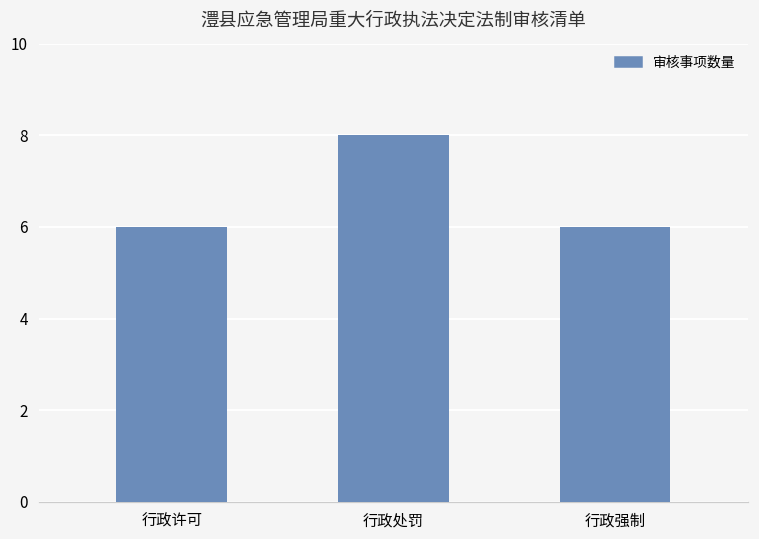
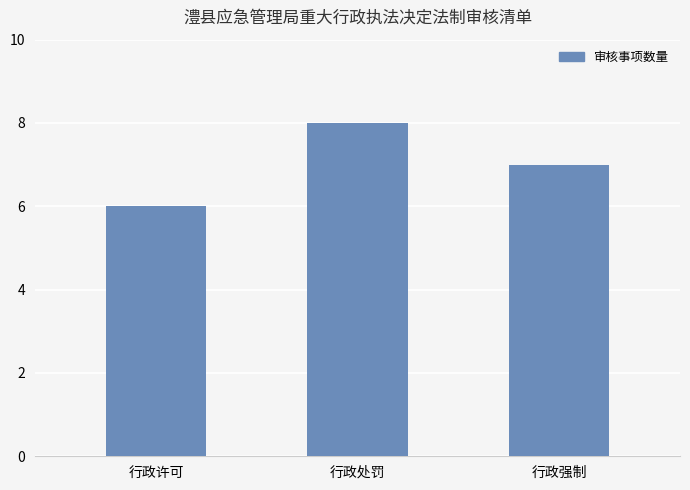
  {
    "行政许可": 6,
    "行政处罚": 8,
-   "行政强制": 6
+   "行政强制": 7
  }
